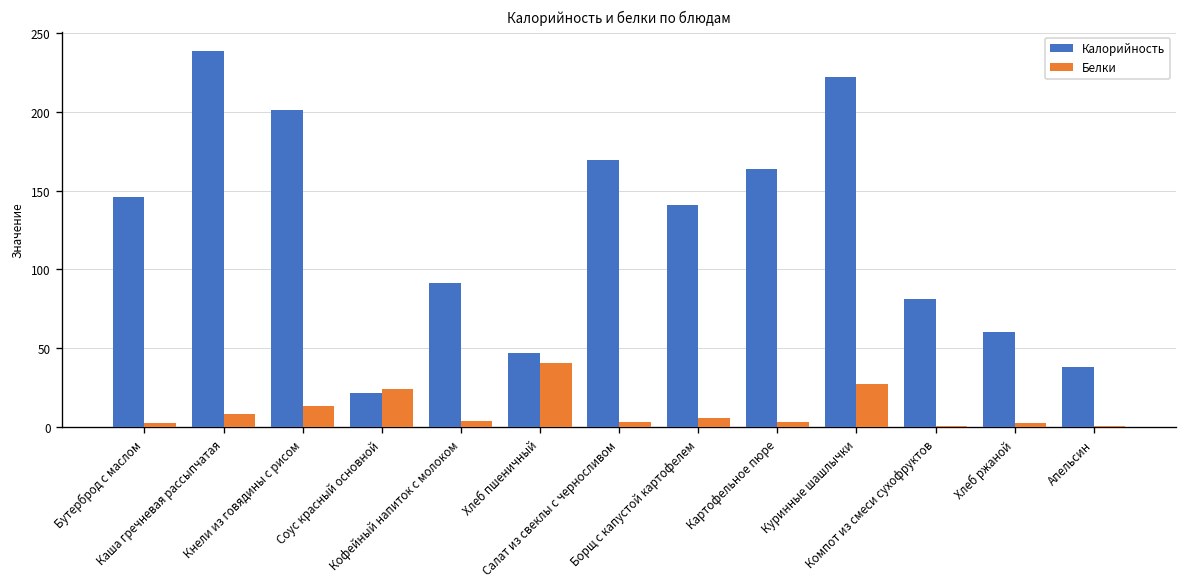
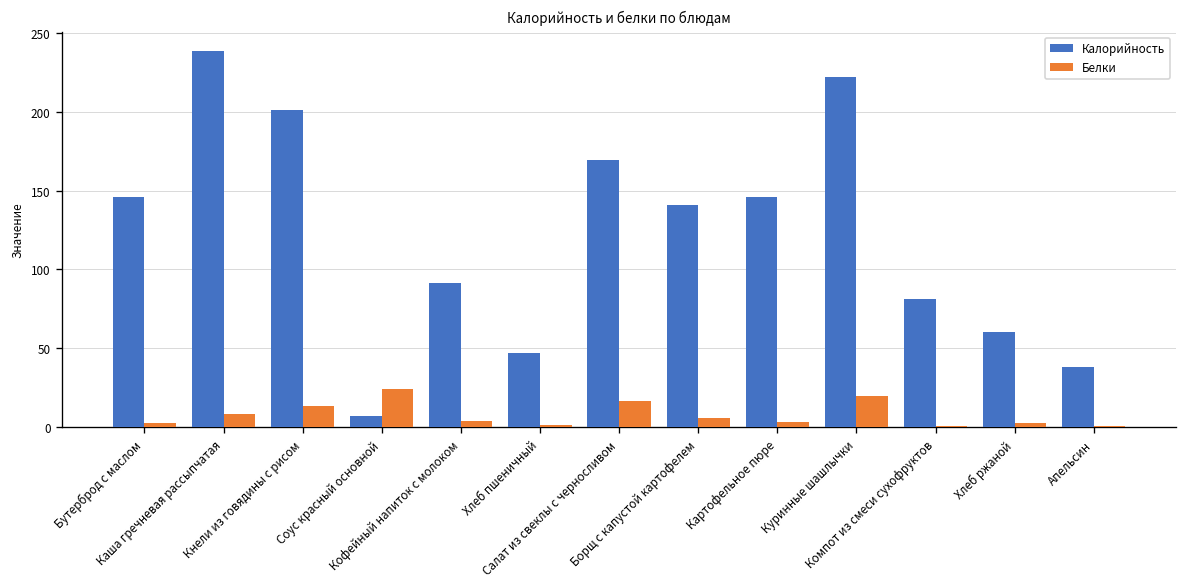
  {
    "Калорийность": {
      "Бутерброд с маслом": 146,
      "Каша гречневая рассыпчатая": 239,
      "Кнели из говядины с рисом": 201,
-     "Соус красный основной": 22,
+     "Соус красный основной": 7,
      "Кофейный напиток с молоком": 91,
      "Хлеб пшеничный": 47,
      "Салат из свеклы с черносливом": 170,
      "Борщ с капустой картофелем": 141,
-     "Картофельное пюре": 164,
+     "Картофельное пюре": 146,
      "Куринные шашлычки": 223,
      "Компот из смеси сухофруктов": 81,
      "Хлеб ржаной": 60,
      "Апельсин": 38
    },
    "Белки": {
      "Бутерброд с маслом": 2,
      "Каша гречневая рассыпчатая": 8,
      "Кнели из говядины с рисом": 13,
      "Соус красный основной": 24,
      "Кофейный напиток с молоком": 4,
-     "Хлеб пшеничный": 40,
-     "Салат из свеклы с черносливом": 3,
+     "Хлеб пшеничный": 2,
+     "Салат из свеклы с черносливом": 17,
      "Борщ с капустой картофелем": 6,
      "Картофельное пюре": 3,
-     "Куринные шашлычки": 27,
+     "Куринные шашлычки": 20,
      "Хлеб ржаной": 3
    }
  }
